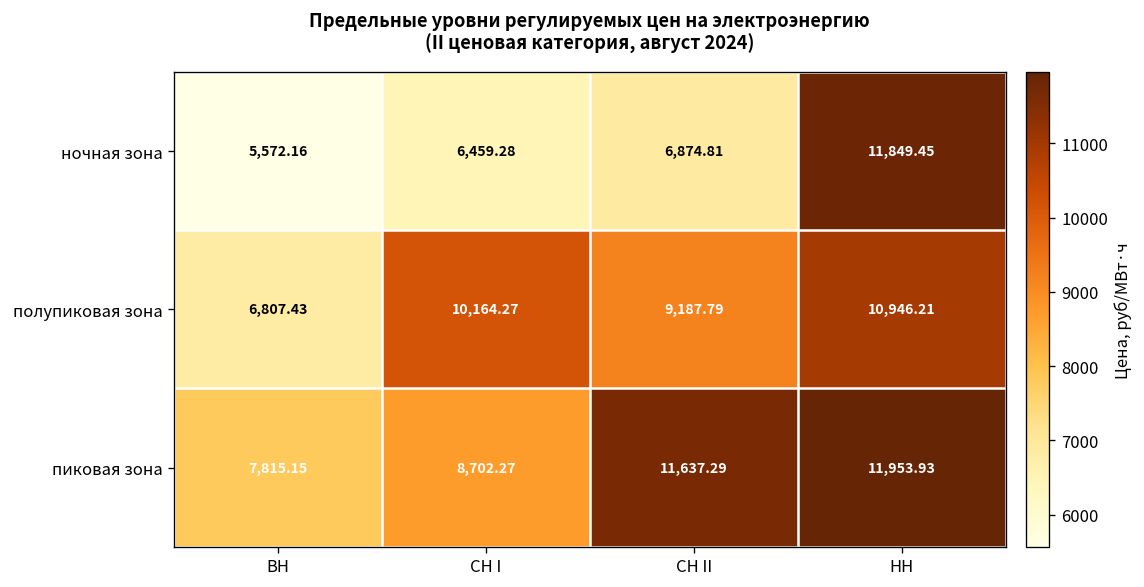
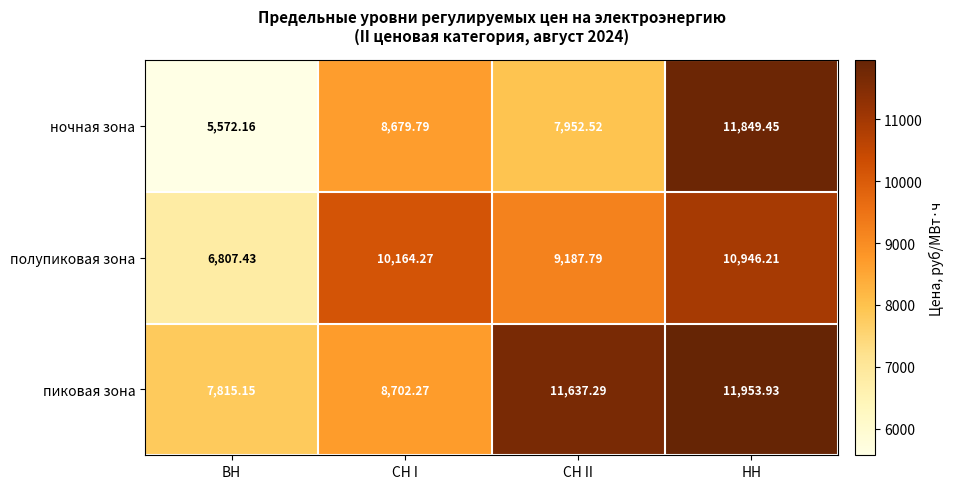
  {
    "ночная зона": {
      "ВН": "5,572.16",
-     "СН I": "6,459.28",
-     "СН II": "6,874.81",
+     "СН I": "8,679.79",
+     "СН II": "7,952.52",
      "НН": "11,849.45"
    },
    "полупиковая зона": {
      "ВН": "6,807.43",
      "СН I": "10,164.27",
      "СН II": "9,187.79",
      "НН": "10,946.21"
    },
    "пиковая зона": {
      "ВН": "7,815.15",
      "СН I": "8,702.27",
      "СН II": "11,637.29",
      "НН": "11,953.93"
    }
  }
